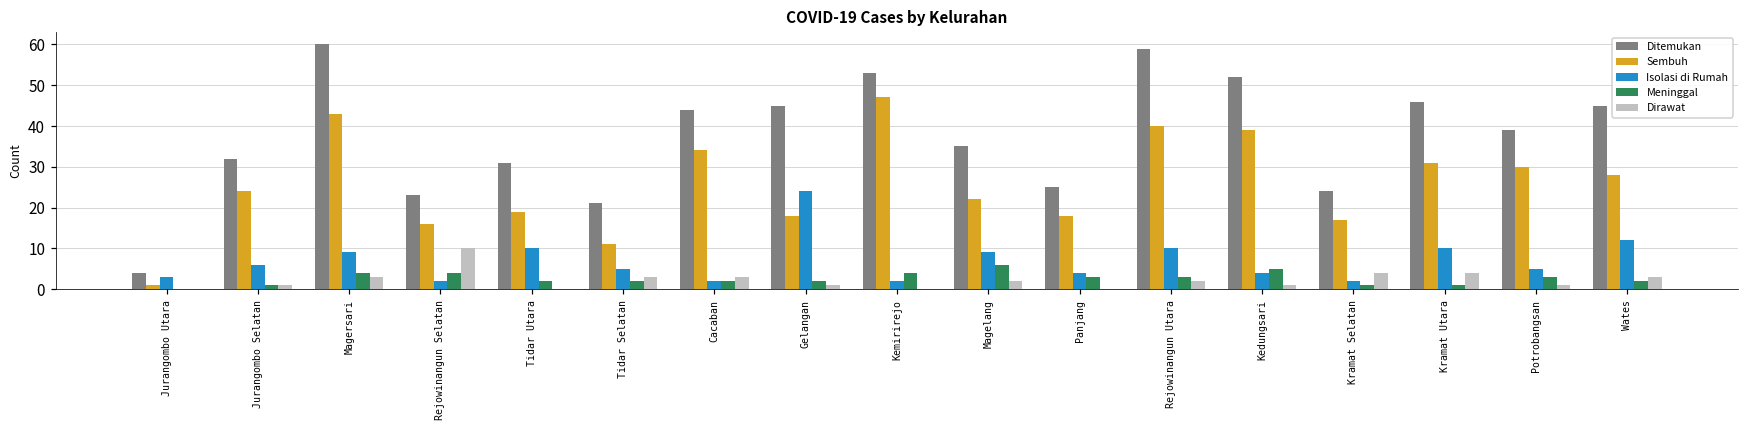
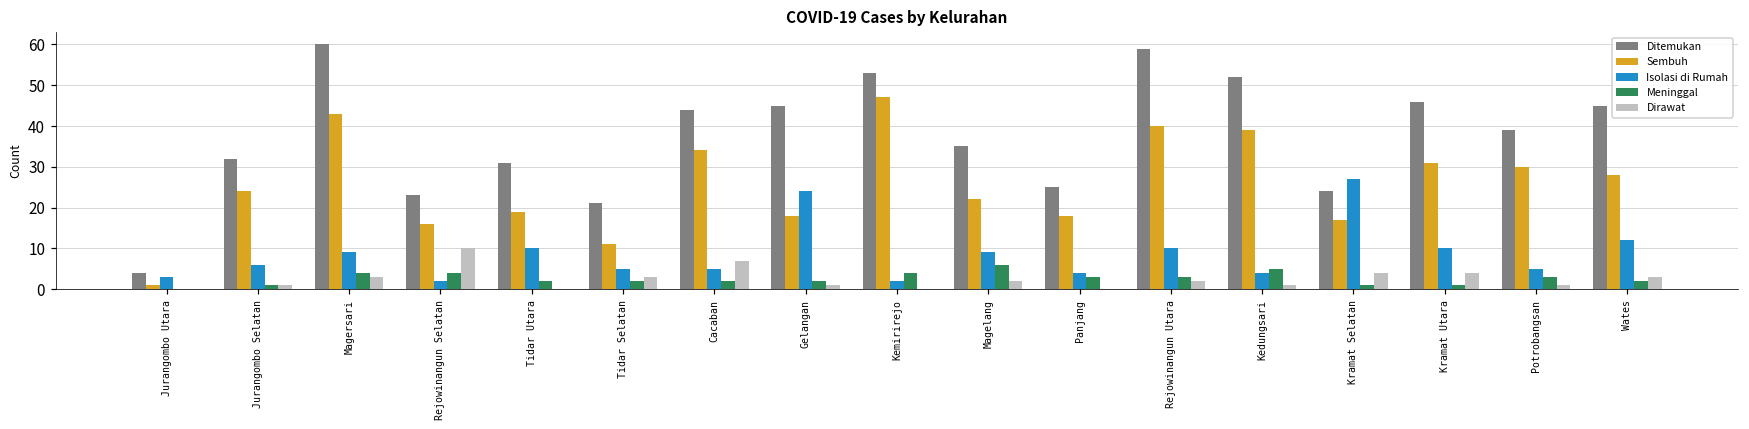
  {
    "Ditemukan": {
      "Jurangombo Utara": 4,
      "Jurangombo Selatan": 32,
      "Magersari": 60,
      "Rejowinangun Selatan": 23,
      "Tidar Utara": 31,
      "Tidar Selatan": 21,
      "Cacaban": 44,
      "Gelangan": 45,
      "Kemirirejo": 53,
      "Magelang": 35,
      "Panjang": 25,
      "Rejowinangun Utara": 59,
      "Kedungsari": 52,
      "Kramat Selatan": 24,
      "Kramat Utara": 46,
      "Potrobangsan": 39,
      "Wates": 45
    },
    "Sembuh": {
      "Jurangombo Utara": 1,
      "Jurangombo Selatan": 24,
      "Magersari": 43,
      "Rejowinangun Selatan": 16,
      "Tidar Utara": 19,
      "Tidar Selatan": 11,
      "Cacaban": 34,
      "Gelangan": 18,
      "Kemirirejo": 47,
      "Magelang": 22,
      "Panjang": 18,
      "Rejowinangun Utara": 40,
      "Kedungsari": 39,
      "Kramat Selatan": 17,
      "Kramat Utara": 31,
      "Potrobangsan": 30,
      "Wates": 28
    },
    "Isolasi di Rumah": {
      "Jurangombo Utara": 3,
      "Jurangombo Selatan": 6,
      "Magersari": 9,
      "Rejowinangun Selatan": 2,
      "Tidar Utara": 10,
      "Tidar Selatan": 5,
-     "Cacaban": 2,
+     "Cacaban": 5,
      "Gelangan": 24,
      "Kemirirejo": 2,
      "Magelang": 9,
      "Panjang": 4,
      "Rejowinangun Utara": 10,
      "Kedungsari": 4,
-     "Kramat Selatan": 2,
+     "Kramat Selatan": 27,
      "Kramat Utara": 10,
      "Potrobangsan": 5,
      "Wates": 12
    },
    "Meninggal": {
      "Jurangombo Utara": 0,
      "Jurangombo Selatan": 1,
      "Magersari": 4,
      "Rejowinangun Selatan": 4,
      "Tidar Utara": 2,
      "Tidar Selatan": 2,
      "Cacaban": 2,
      "Gelangan": 2,
      "Kemirirejo": 4,
      "Magelang": 6,
      "Panjang": 3,
      "Rejowinangun Utara": 3,
      "Kedungsari": 5,
      "Kramat Selatan": 1,
      "Kramat Utara": 1,
      "Potrobangsan": 3,
      "Wates": 2
    },
    "Dirawat": {
      "Jurangombo Utara": 0,
      "Jurangombo Selatan": 1,
      "Magersari": 3,
      "Rejowinangun Selatan": 10,
      "Tidar Utara": 0,
      "Tidar Selatan": 3,
-     "Cacaban": 3,
+     "Cacaban": 7,
      "Gelangan": 1,
      "Kemirirejo": 0,
      "Magelang": 2,
      "Panjang": 0,
      "Rejowinangun Utara": 2,
      "Kedungsari": 1,
      "Kramat Selatan": 4,
      "Kramat Utara": 4,
      "Potrobangsan": 1,
      "Wates": 3
    }
  }
